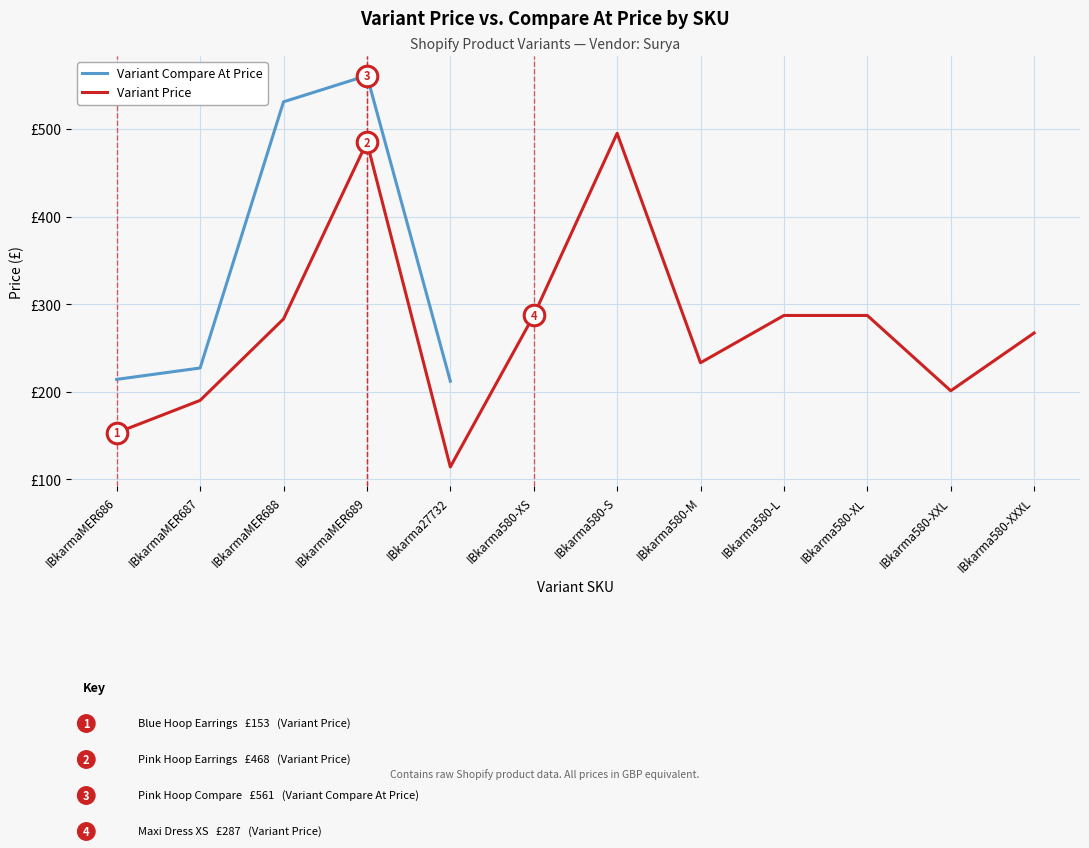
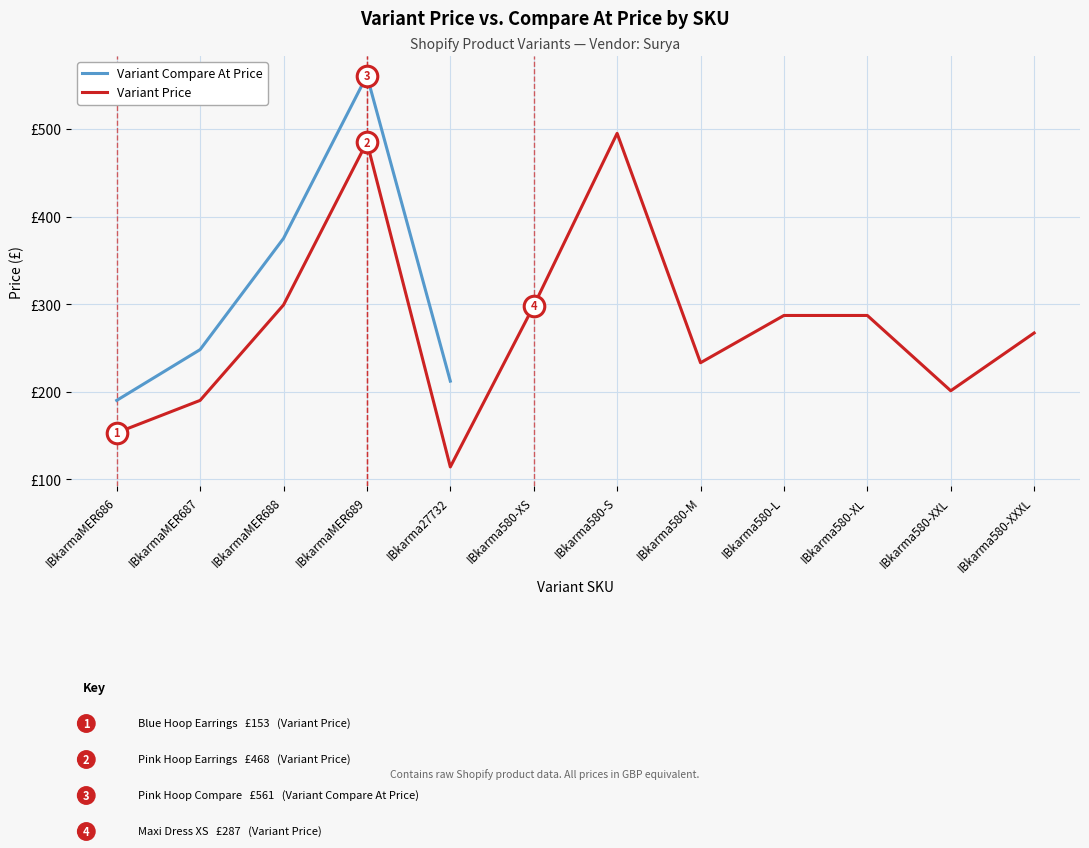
  {
    "Variant Compare At Price": {
-     "IBkarmaMER686": "£210",
-     "IBkarmaMER687": "£230",
-     "IBkarmaMER688": "£530",
+     "IBkarmaMER686": "£190",
+     "IBkarmaMER687": "£250",
+     "IBkarmaMER688": "£380",
      "IBkarma27732": "£210"
    },
    "Variant Price": {
      "IBkarmaMER687": "£190",
-     "IBkarmaMER688": "£280",
+     "IBkarmaMER688": "£300",
      "IBkarma27732": "£110",
-     "IBkarma580-XS": "£290",
+     "IBkarma580-XS": "£300",
      "IBkarma580-S": "£500",
      "IBkarma580-M": "£230",
      "IBkarma580-L": "£290",
      "IBkarma580-XL": "£290",
      "IBkarma580-XXL": "£200",
      "IBkarma580-XXXL": "£270"
    }
  }
